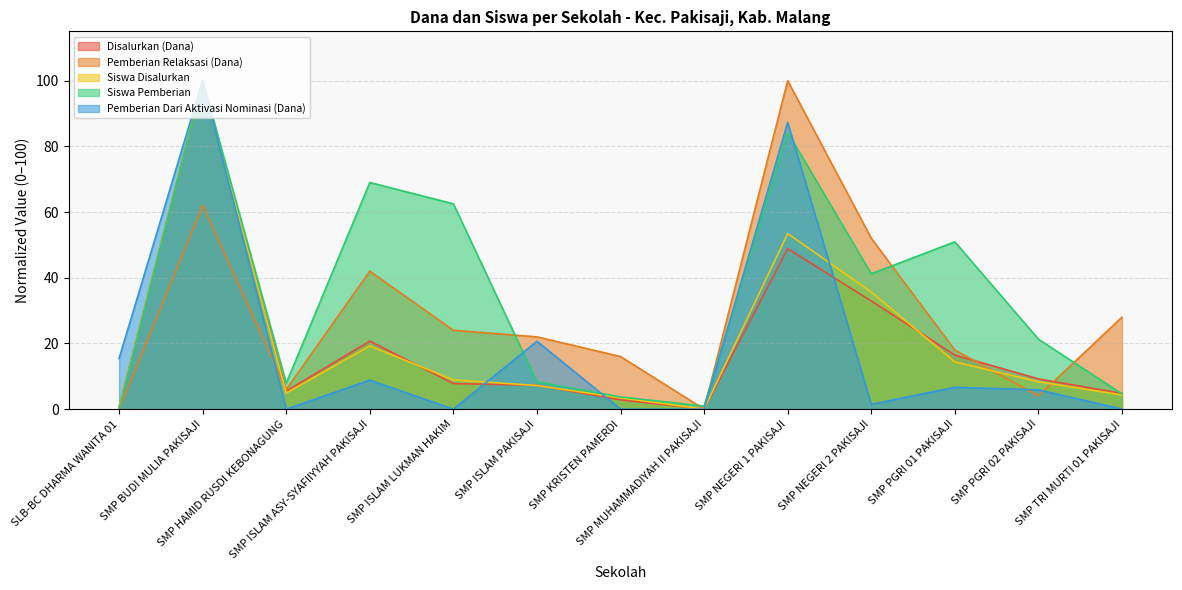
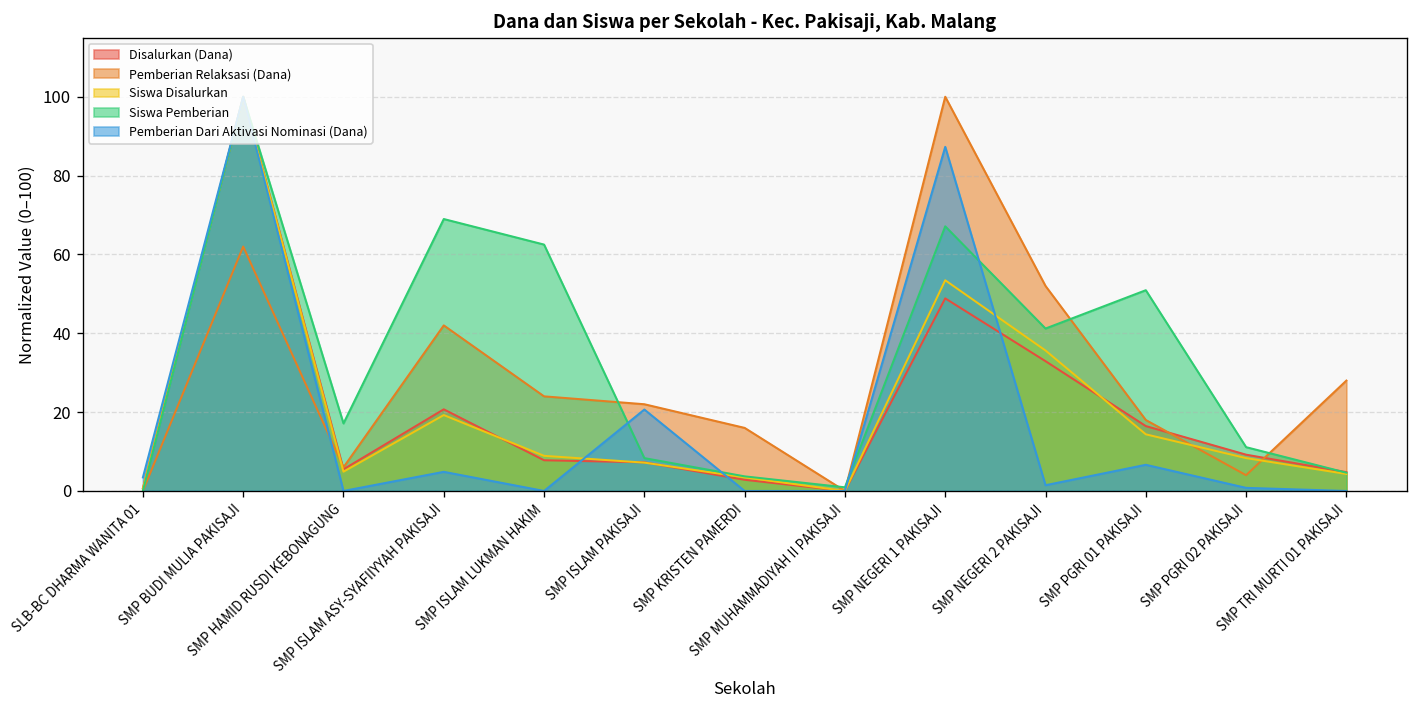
  {
    "Siswa Pemberian": {
-     "SMP HAMID RUSDI KEBONAGUNG": 8,
+     "SMP HAMID RUSDI KEBONAGUNG": 17,
      "SMP ISLAM ASY-SYAFIIYYAH PAKISAJI": 69,
      "SMP ISLAM LUKMAN HAKIM": 63,
      "SMP ISLAM PAKISAJI": 8,
      "SMP MUHAMMADIYAH II PAKISAJI": 1,
-     "SMP NEGERI 1 PAKISAJI": 84,
+     "SMP NEGERI 1 PAKISAJI": 67,
      "SMP NEGERI 2 PAKISAJI": 41,
      "SMP PGRI 01 PAKISAJI": 51,
-     "SMP PGRI 02 PAKISAJI": 21
+     "SMP PGRI 02 PAKISAJI": 11
    },
    "Pemberian Dari Aktivasi Nominasi (Dana)": {
-     "SLB-BC DHARMA WANITA 01": 15,
+     "SLB-BC DHARMA WANITA 01": 3,
      "SMP HAMID RUSDI KEBONAGUNG": 0,
-     "SMP ISLAM ASY-SYAFIIYYAH PAKISAJI": 9,
+     "SMP ISLAM ASY-SYAFIIYYAH PAKISAJI": 5,
      "SMP ISLAM LUKMAN HAKIM": 0,
      "SMP ISLAM PAKISAJI": 21,
      "SMP KRISTEN PAMERDI": 0,
      "SMP NEGERI 1 PAKISAJI": 87,
      "SMP NEGERI 2 PAKISAJI": 1,
      "SMP PGRI 01 PAKISAJI": 7,
-     "SMP PGRI 02 PAKISAJI": 6,
+     "SMP PGRI 02 PAKISAJI": 1,
      "SMP TRI MURTI 01 PAKISAJI": 0
    }
  }
